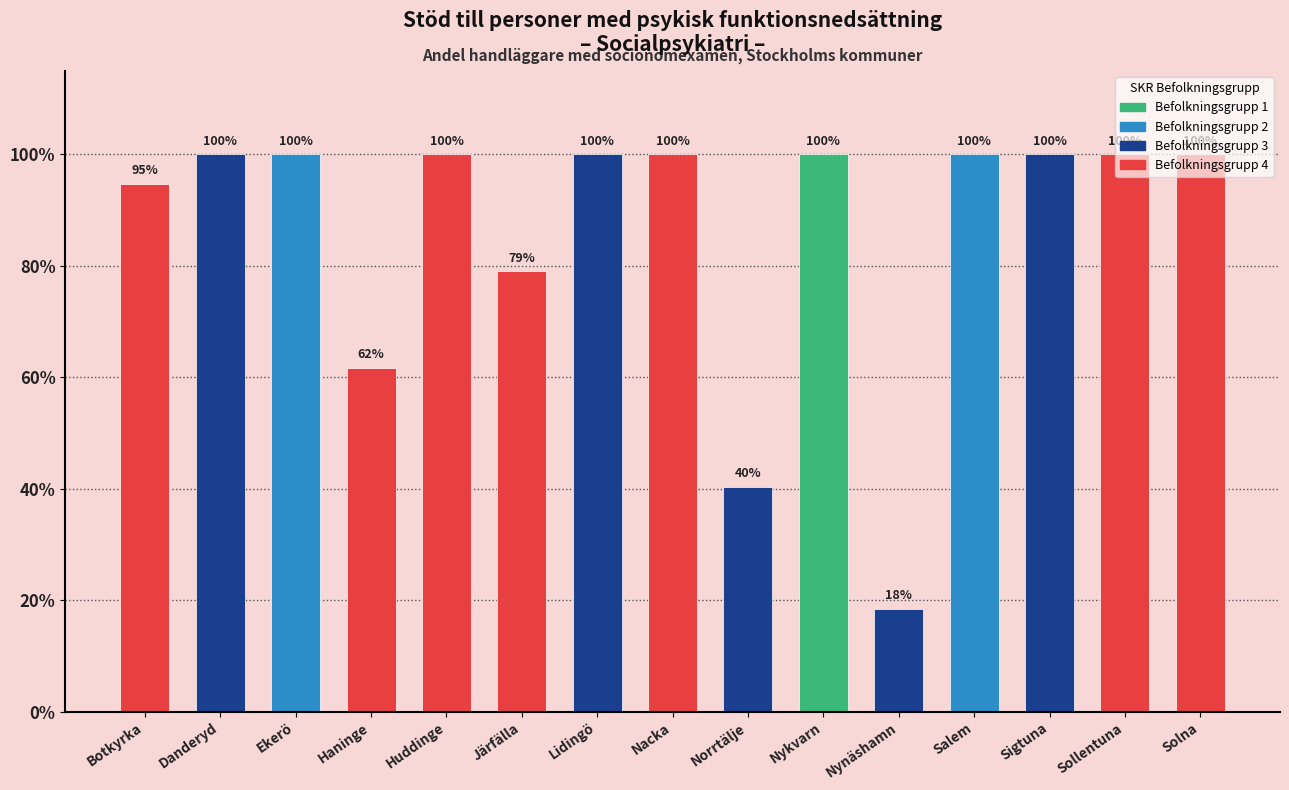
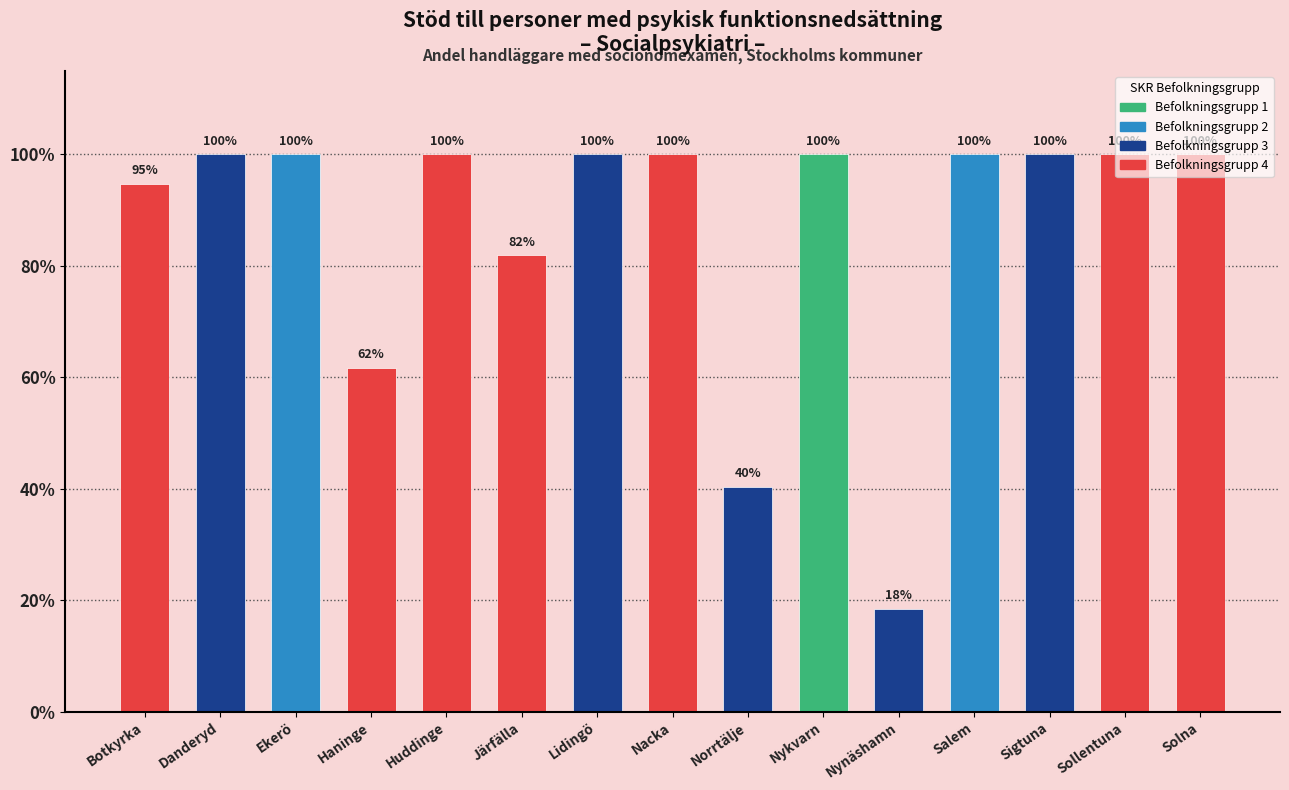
  {
    "Botkyrka": "95%",
    "Danderyd": "100%",
    "Ekerö": "100%",
    "Haninge": "62%",
    "Huddinge": "100%",
-   "Järfälla": "79%",
+   "Järfälla": "82%",
    "Lidingö": "100%",
    "Nacka": "100%",
    "Norrtälje": "40%",
    "Nykvarn": "100%",
    "Nynäshamn": "18%",
    "Salem": "100%",
    "Sigtuna": "100%"
  }
